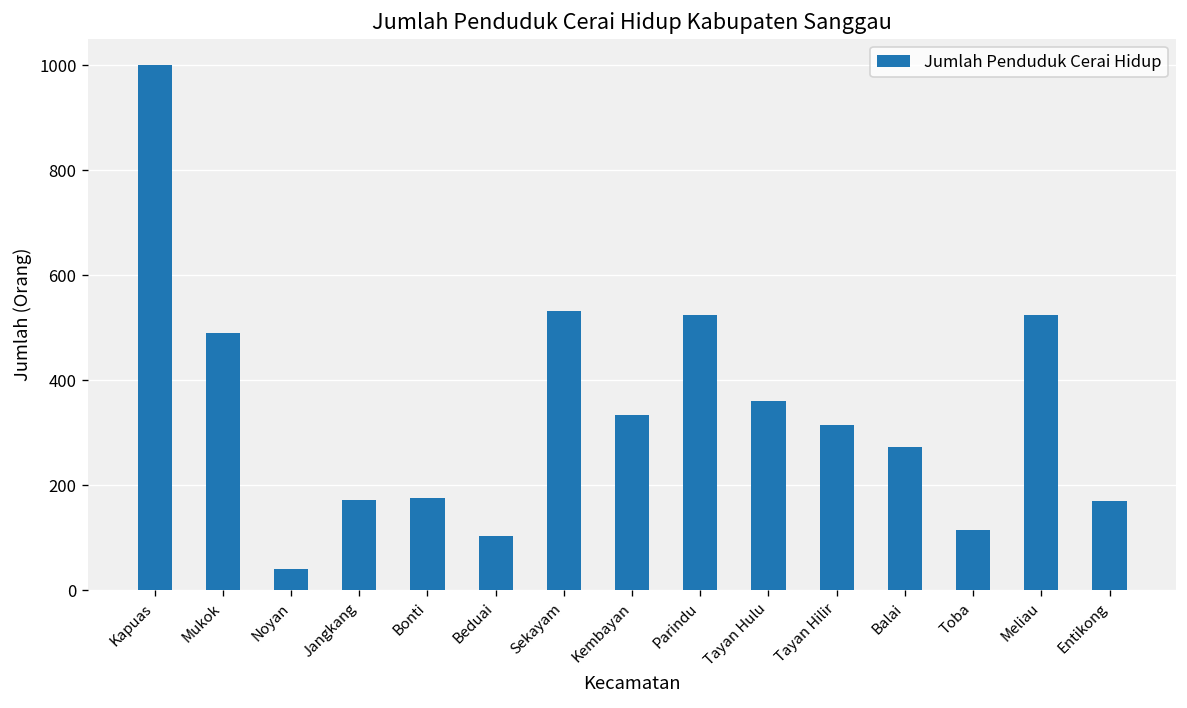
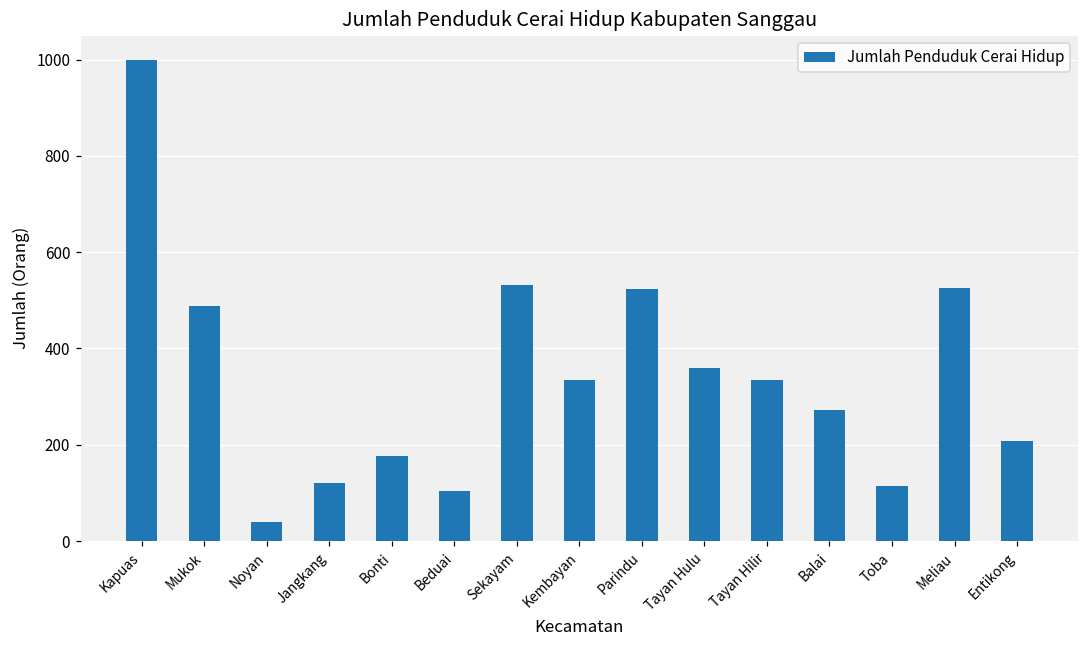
  {
    "Kapuas": 1000,
    "Mukok": 490,
    "Noyan": 40,
-   "Jangkang": 170,
+   "Jangkang": 120,
    "Bonti": 180,
    "Beduai": 100,
    "Sekayam": 530,
    "Kembayan": 330,
    "Parindu": 520,
    "Tayan Hulu": 360,
-   "Tayan Hilir": 320,
+   "Tayan Hilir": 330,
    "Balai": 270,
    "Toba": 110,
    "Meliau": 530,
-   "Entikong": 170
+   "Entikong": 210
  }
